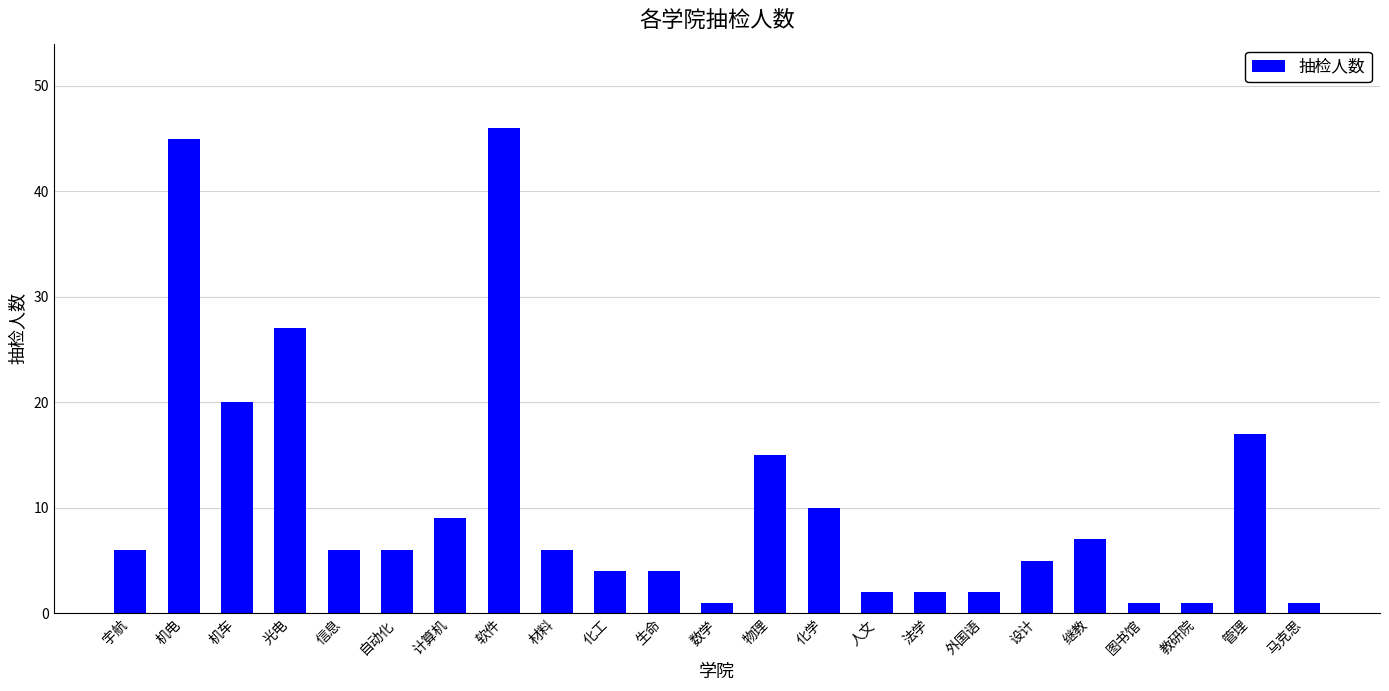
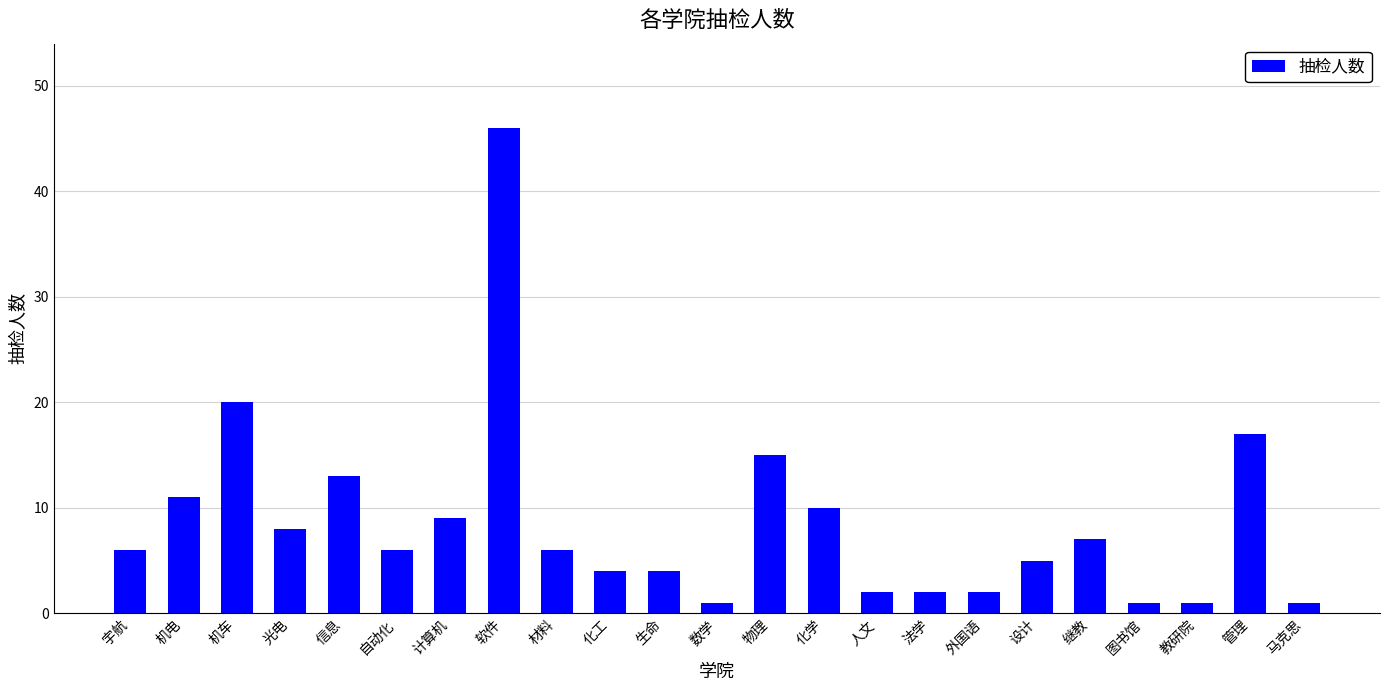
  {
    "宇航": 6,
-   "机电": 45,
+   "机电": 11,
    "机车": 20,
-   "光电": 27,
-   "信息": 6,
+   "光电": 8,
+   "信息": 13,
    "自动化": 6,
    "计算机": 9,
    "软件": 46,
    "材料": 6,
    "化工": 4,
    "生命": 4,
    "数学": 1,
    "物理": 15,
    "化学": 10,
    "人文": 2,
    "法学": 2,
    "外国语": 2,
    "设计": 5,
    "继教": 7,
    "图书馆": 1,
    "教研院": 1,
    "管理": 17,
    "马克思": 1
  }
